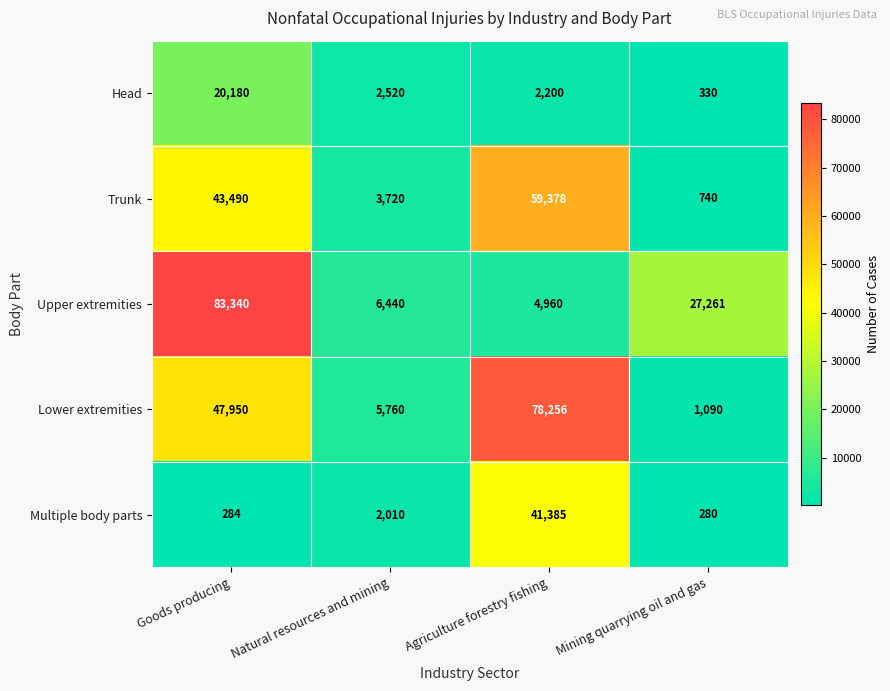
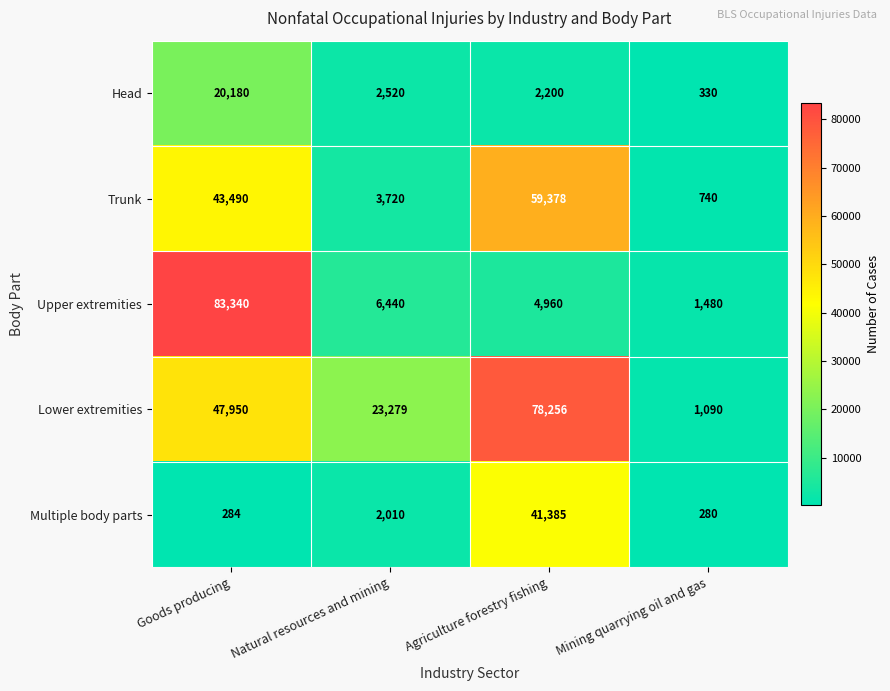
  {
    "Head": {
      "Goods producing": "20,180",
      "Natural resources and mining": "2,520",
      "Agriculture forestry fishing": "2,200",
      "Mining quarrying oil and gas": "330"
    },
    "Trunk": {
      "Goods producing": "43,490",
      "Natural resources and mining": "3,720",
      "Agriculture forestry fishing": "59,378",
      "Mining quarrying oil and gas": "740"
    },
    "Upper extremities": {
      "Goods producing": "83,340",
      "Natural resources and mining": "6,440",
      "Agriculture forestry fishing": "4,960",
-     "Mining quarrying oil and gas": "27,261"
+     "Mining quarrying oil and gas": "1,480"
    },
    "Lower extremities": {
      "Goods producing": "47,950",
-     "Natural resources and mining": "5,760",
+     "Natural resources and mining": "23,279",
      "Agriculture forestry fishing": "78,256",
      "Mining quarrying oil and gas": "1,090"
    },
    "Multiple body parts": {
      "Goods producing": "284",
      "Natural resources and mining": "2,010",
      "Agriculture forestry fishing": "41,385",
      "Mining quarrying oil and gas": "280"
    }
  }
